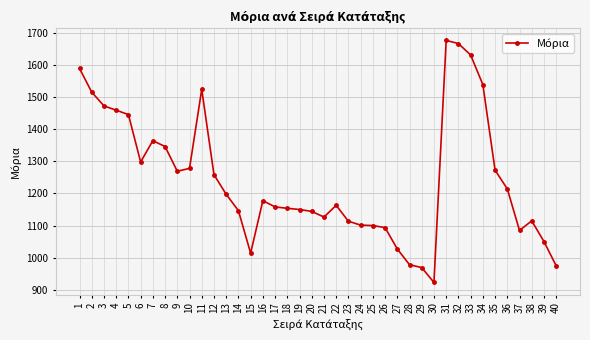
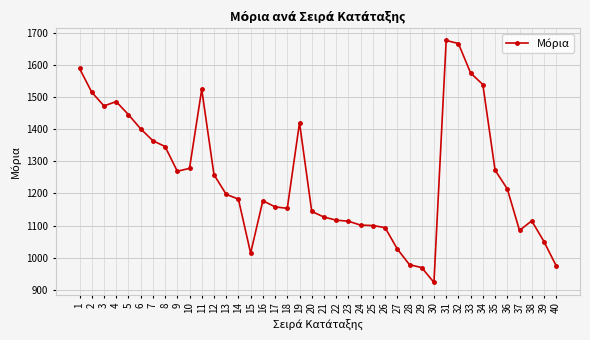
  {
    "1": 1590,
    "2": 1520,
    "3": 1470,
-   "4": 1460,
+   "4": 1490,
    "5": 1450,
-   "6": 1300,
+   "6": 1400,
    "7": 1360,
    "8": 1350,
    "9": 1270,
    "10": 1280,
    "11": 1520,
    "12": 1260,
    "13": 1200,
-   "14": 1150,
+   "14": 1180,
    "15": 1010,
    "16": 1180,
    "17": 1160,
    "18": 1150,
-   "19": 1150,
+   "19": 1420,
    "20": 1140,
    "21": 1130,
-   "22": 1160,
+   "22": 1120,
    "23": 1110,
    "24": 1100,
    "25": 1100,
    "26": 1090,
    "27": 1030,
    "28": 980,
    "29": 970,
    "30": 920,
    "31": 1680,
    "32": 1670,
-   "33": 1630,
+   "33": 1580,
    "34": 1540,
    "35": 1270,
    "36": 1210,
    "37": 1080,
    "38": 1110,
    "39": 1050,
    "40": 970
  }
